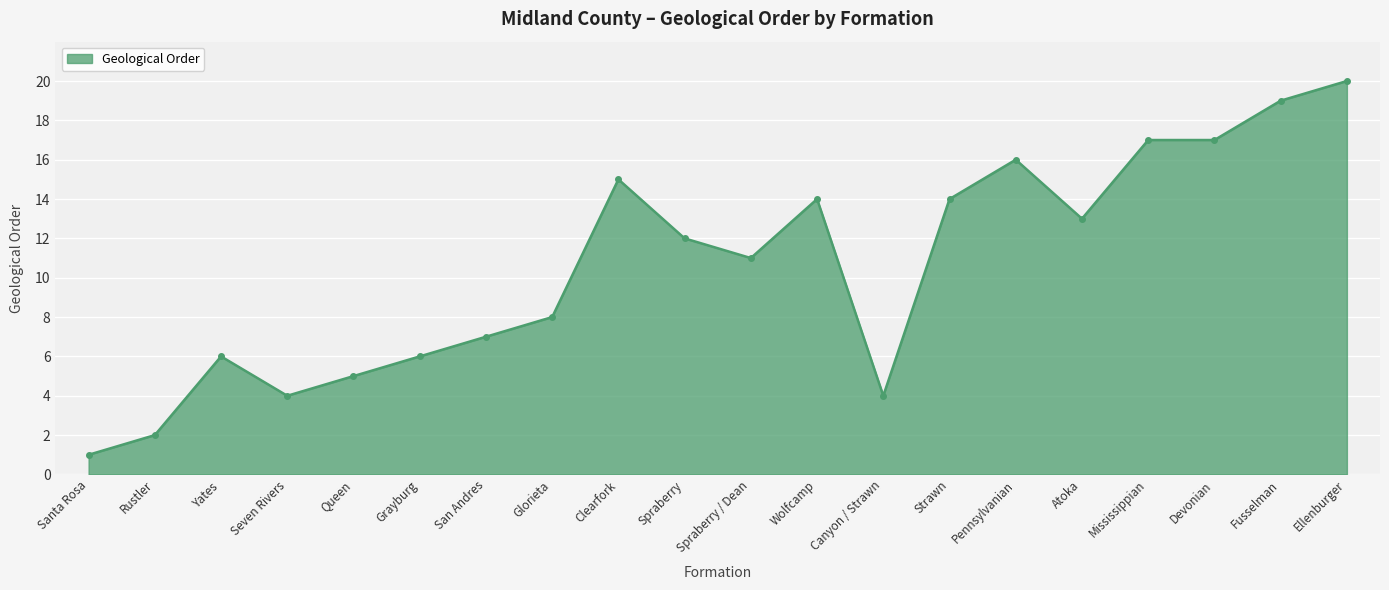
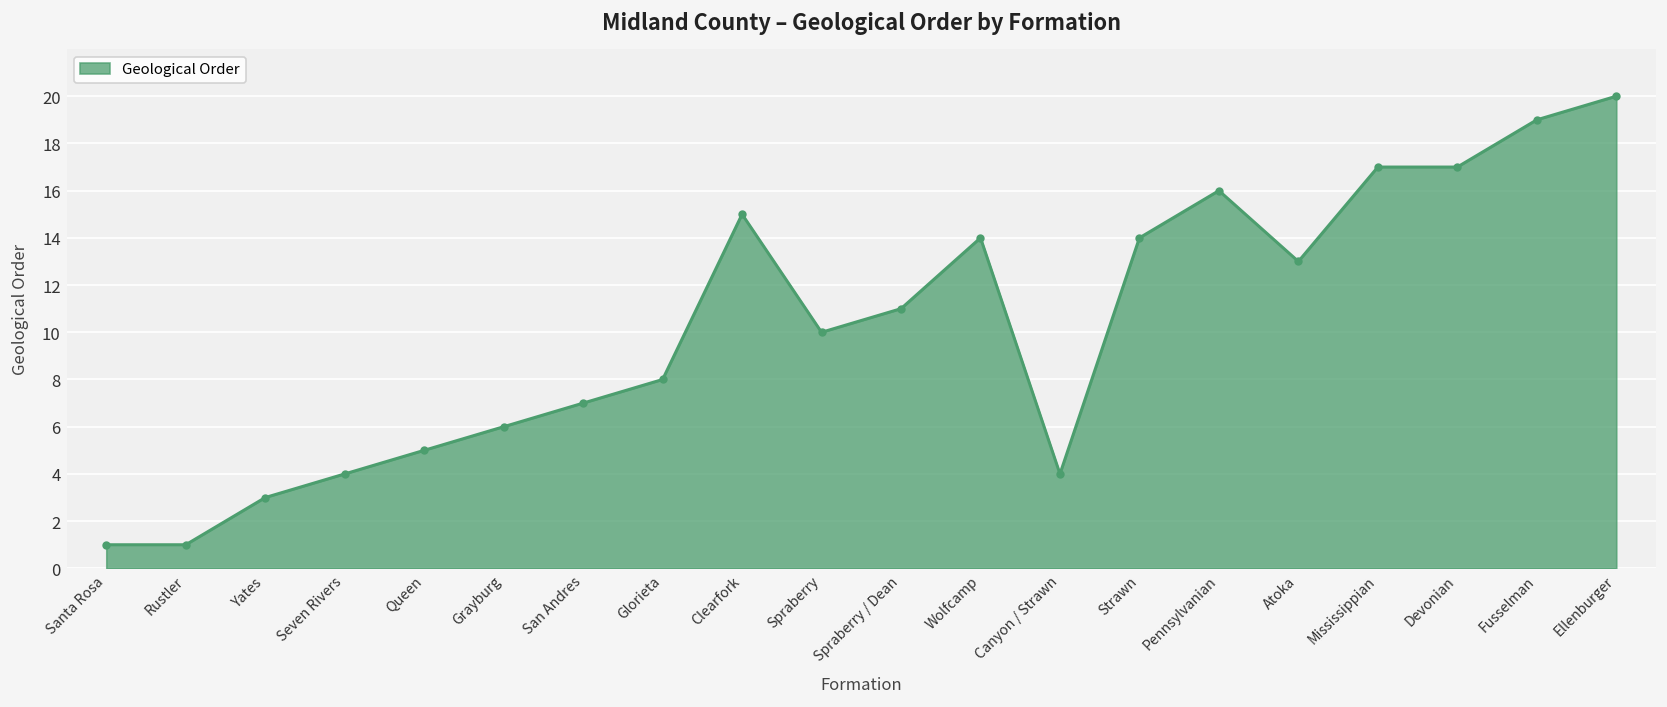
  {
    "Santa Rosa": 1,
-   "Rustler": 2,
-   "Yates": 6,
+   "Rustler": 1,
+   "Yates": 3,
    "Seven Rivers": 4,
    "Queen": 5,
    "Grayburg": 6,
    "San Andres": 7,
    "Glorieta": 8,
    "Clearfork": 15,
-   "Spraberry": 12,
+   "Spraberry": 10,
    "Spraberry / Dean": 11,
    "Wolfcamp": 14,
    "Canyon / Strawn": 4,
    "Strawn": 14,
    "Pennsylvanian": 16,
    "Atoka": 13,
    "Mississippian": 17,
    "Devonian": 17,
    "Fusselman": 19,
    "Ellenburger": 20
  }
